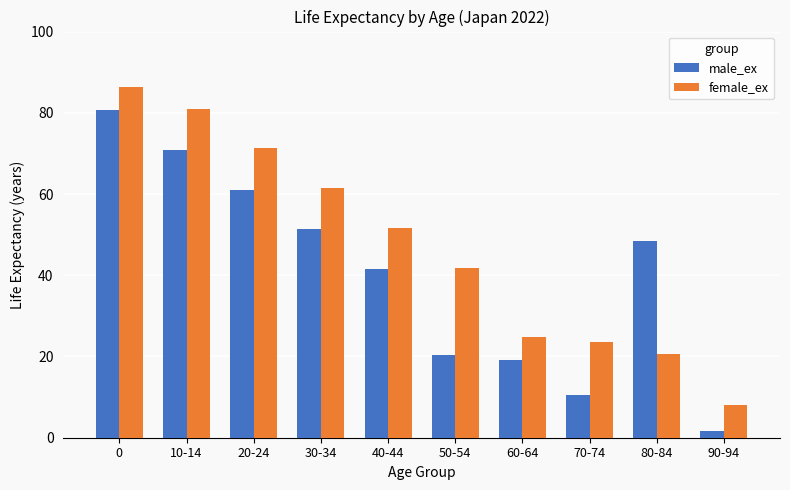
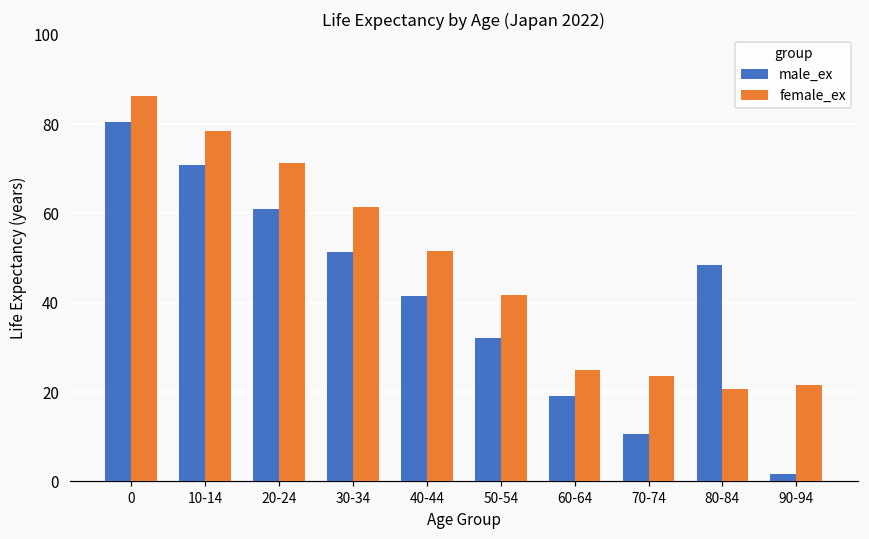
  {
    "male_ex": {
      "0": 81,
      "10-14": 71,
      "20-24": 61,
      "30-34": 51,
      "40-44": 42,
-     "50-54": 20,
+     "50-54": 32,
      "60-64": 19,
      "70-74": 11,
      "80-84": 48,
      "90-94": 2
    },
    "female_ex": {
      "0": 86,
-     "10-14": 81,
+     "10-14": 79,
      "20-24": 71,
      "30-34": 61,
      "40-44": 52,
      "50-54": 42,
      "60-64": 25,
      "70-74": 24,
      "80-84": 21,
-     "90-94": 8
+     "90-94": 22
    }
  }
